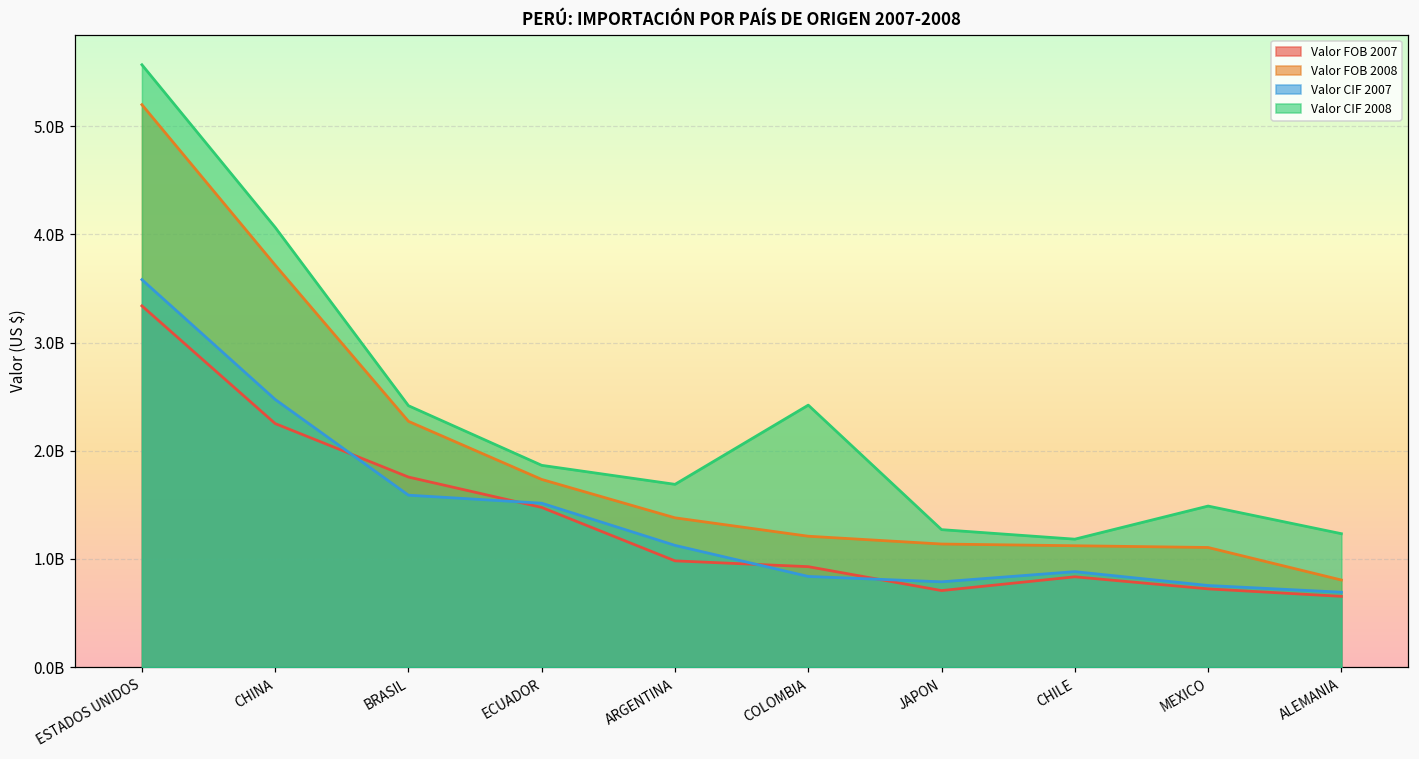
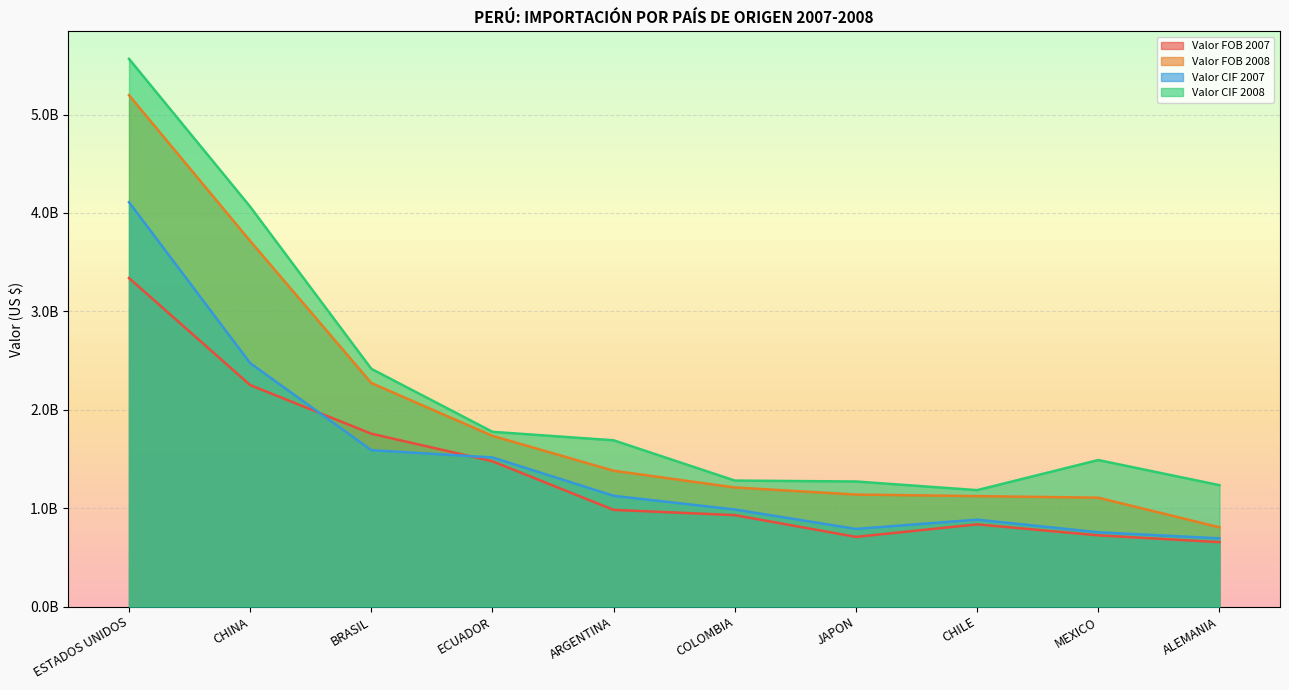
  {
    "Valor CIF 2007": {
-     "ESTADOS UNIDOS": 3600000000,
+     "ESTADOS UNIDOS": 4100000000,
      "CHINA": 2500000000,
      "BRASIL": 1600000000,
      "ECUADOR": 1500000000,
      "ARGENTINA": 1100000000,
-     "COLOMBIA": 800000000,
+     "COLOMBIA": 1000000000,
      "JAPON": 800000000,
      "CHILE": 900000000,
      "MEXICO": 800000000,
      "ALEMANIA": 700000000
    },
    "Valor CIF 2008": {
      "ESTADOS UNIDOS": 5600000000,
      "CHINA": 4100000000,
      "BRASIL": 2400000000,
-     "ECUADOR": 1900000000,
+     "ECUADOR": 1800000000,
      "ARGENTINA": 1700000000,
-     "COLOMBIA": 2400000000,
+     "COLOMBIA": 1300000000,
      "JAPON": 1300000000,
      "CHILE": 1200000000,
      "MEXICO": 1500000000,
      "ALEMANIA": 1200000000
    }
  }
